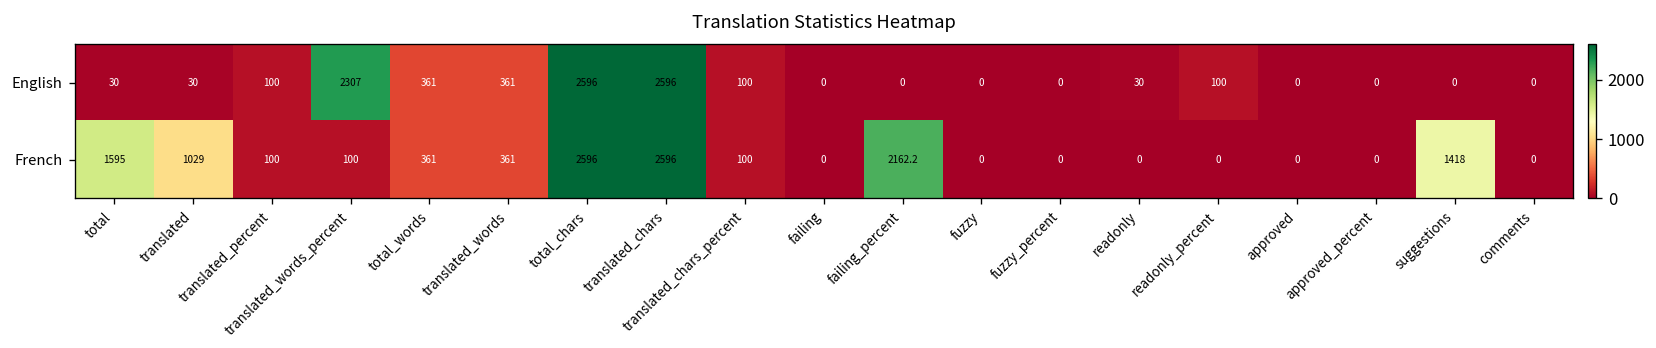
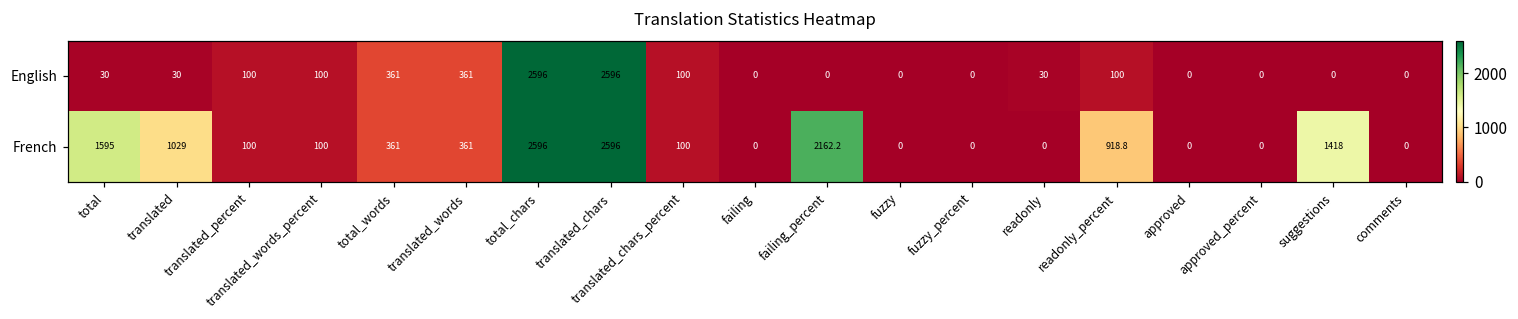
  {
    "English": {
      "total": 30,
      "translated": 30,
      "translated_percent": 100,
-     "translated_words_percent": 2307,
+     "translated_words_percent": 100,
      "total_words": 361,
      "translated_words": 361,
      "total_chars": 2596,
      "translated_chars": 2596,
      "translated_chars_percent": 100,
      "failing": 0,
      "failing_percent": 0,
      "fuzzy": 0,
      "fuzzy_percent": 0,
      "readonly": 30,
      "readonly_percent": 100,
      "approved": 0,
      "approved_percent": 0,
      "suggestions": 0,
      "comments": 0
    },
    "French": {
      "total": 1595,
      "translated": 1029,
      "translated_percent": 100,
      "translated_words_percent": 100,
      "total_words": 361,
      "translated_words": 361,
      "total_chars": 2596,
      "translated_chars": 2596,
      "translated_chars_percent": 100,
      "failing": 0,
      "failing_percent": 2162.2,
      "fuzzy": 0,
      "fuzzy_percent": 0,
      "readonly": 0,
-     "readonly_percent": 0,
+     "readonly_percent": 918.8,
      "approved": 0,
      "approved_percent": 0,
      "suggestions": 1418,
      "comments": 0
    }
  }
